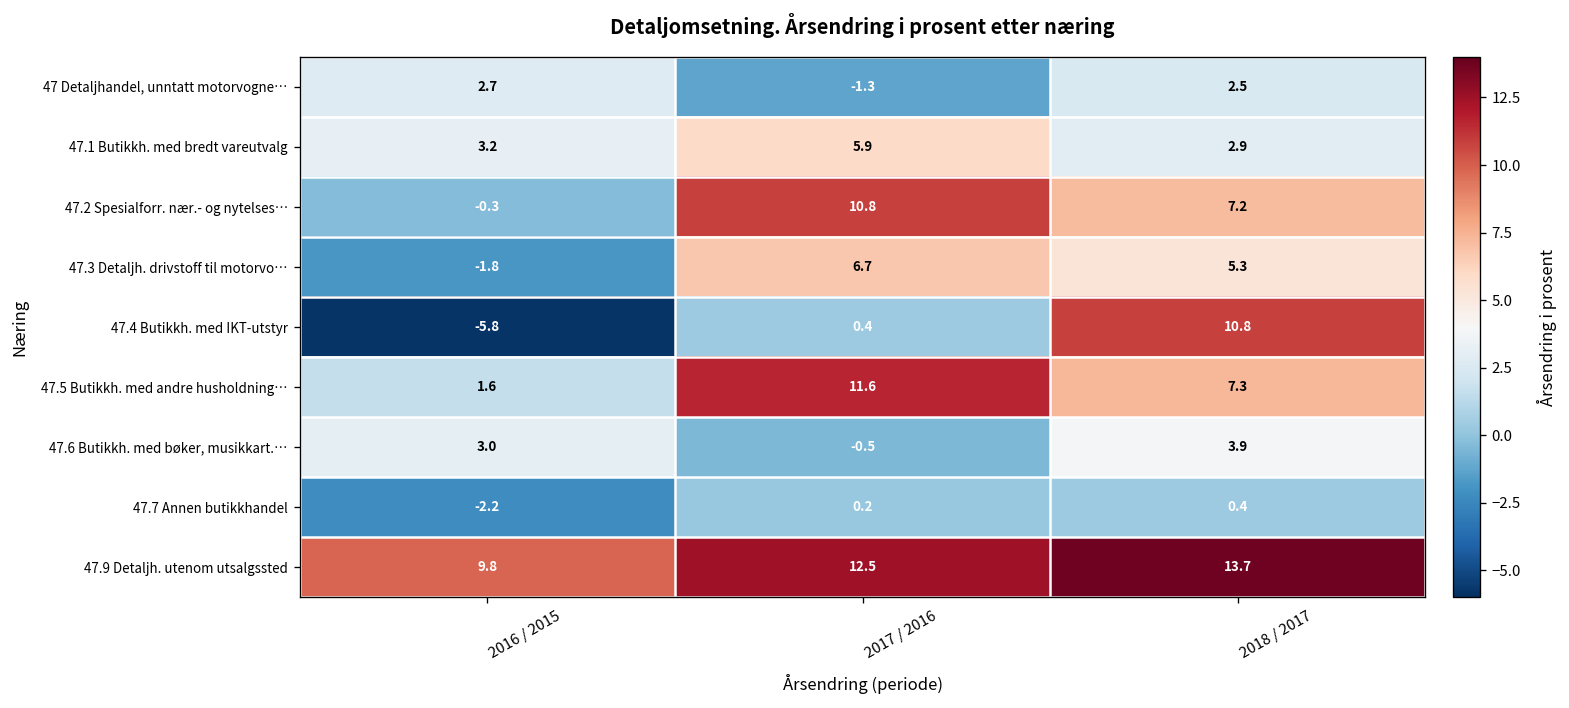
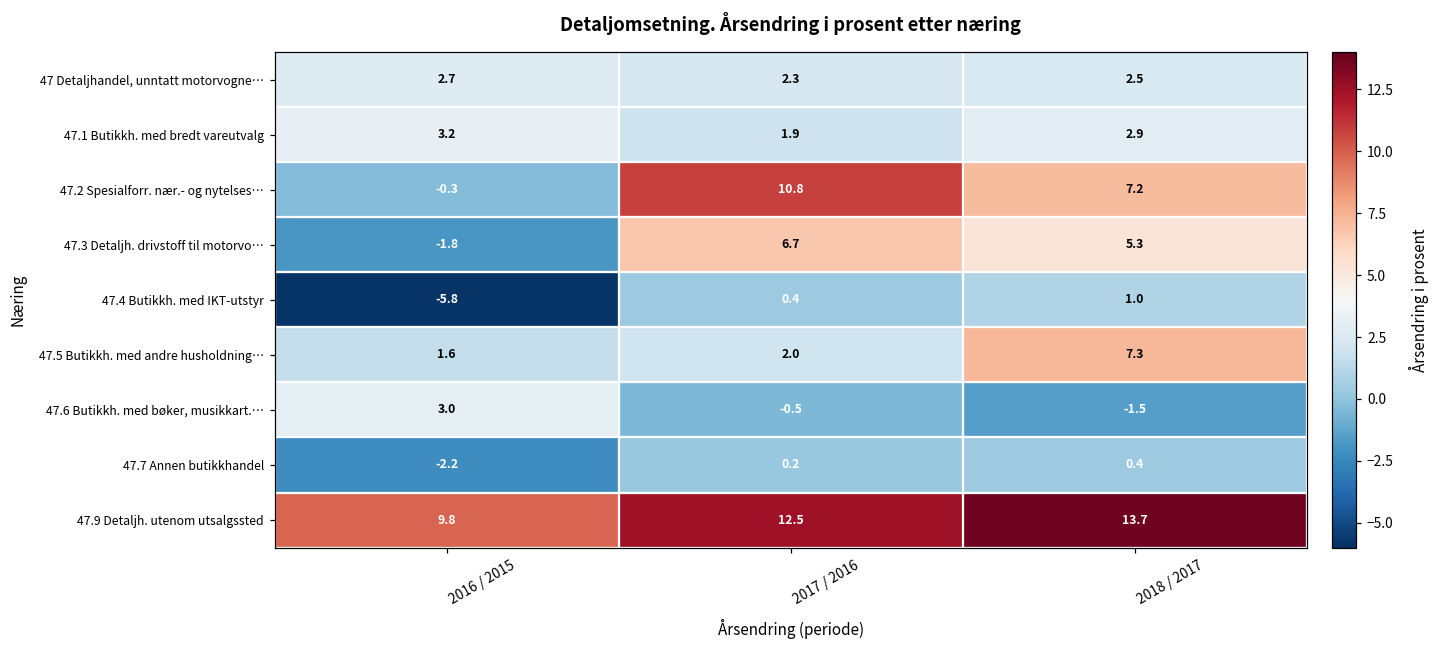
  {
    "47 Detaljhandel, unntatt motorvogne…": {
      "2016 / 2015": 2.7,
-     "2017 / 2016": -1.3,
+     "2017 / 2016": 2.3,
      "2018 / 2017": 2.5
    },
    "47.1 Butikkh. med bredt vareutvalg": {
      "2016 / 2015": 3.2,
-     "2017 / 2016": 5.9,
+     "2017 / 2016": 1.9,
      "2018 / 2017": 2.9
    },
    "47.2 Spesialforr. nær.- og nytelses…": {
      "2016 / 2015": -0.3,
      "2017 / 2016": 10.8,
      "2018 / 2017": 7.2
    },
    "47.3 Detaljh. drivstoff til motorvo…": {
      "2016 / 2015": -1.8,
      "2017 / 2016": 6.7,
      "2018 / 2017": 5.3
    },
    "47.4 Butikkh. med IKT-utstyr": {
      "2016 / 2015": -5.8,
      "2017 / 2016": 0.4,
-     "2018 / 2017": 10.8
+     "2018 / 2017": 1.0
    },
    "47.5 Butikkh. med andre husholdning…": {
      "2016 / 2015": 1.6,
-     "2017 / 2016": 11.6,
+     "2017 / 2016": 2.0,
      "2018 / 2017": 7.3
    },
    "47.6 Butikkh. med bøker, musikkart.…": {
      "2016 / 2015": 3.0,
      "2017 / 2016": -0.5,
-     "2018 / 2017": 3.9
+     "2018 / 2017": -1.5
    },
    "47.7 Annen butikkhandel": {
      "2016 / 2015": -2.2,
      "2017 / 2016": 0.2,
      "2018 / 2017": 0.4
    },
    "47.9 Detaljh. utenom utsalgssted": {
      "2016 / 2015": 9.8,
      "2017 / 2016": 12.5,
      "2018 / 2017": 13.7
    }
  }
